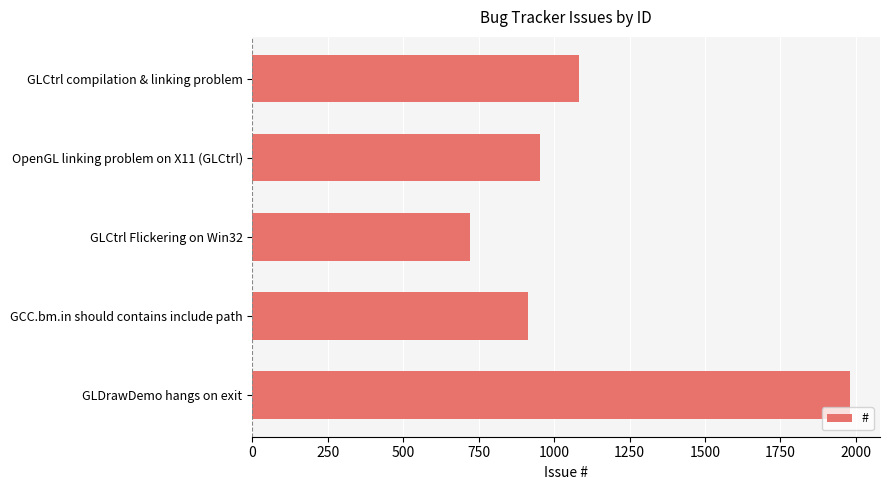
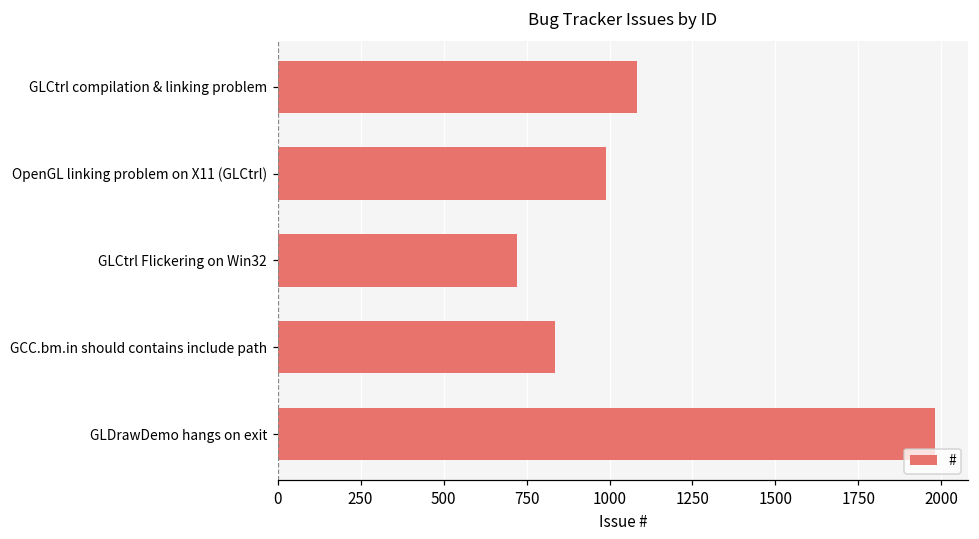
  {
    "GLCtrl compilation & linking problem": 1080,
-   "OpenGL linking problem on X11 (GLCtrl)": 950,
+   "OpenGL linking problem on X11 (GLCtrl)": 990,
    "GLCtrl Flickering on Win32": 720,
-   "GCC.bm.in should contains include path": 910,
+   "GCC.bm.in should contains include path": 840,
    "GLDrawDemo hangs on exit": 1980
  }
